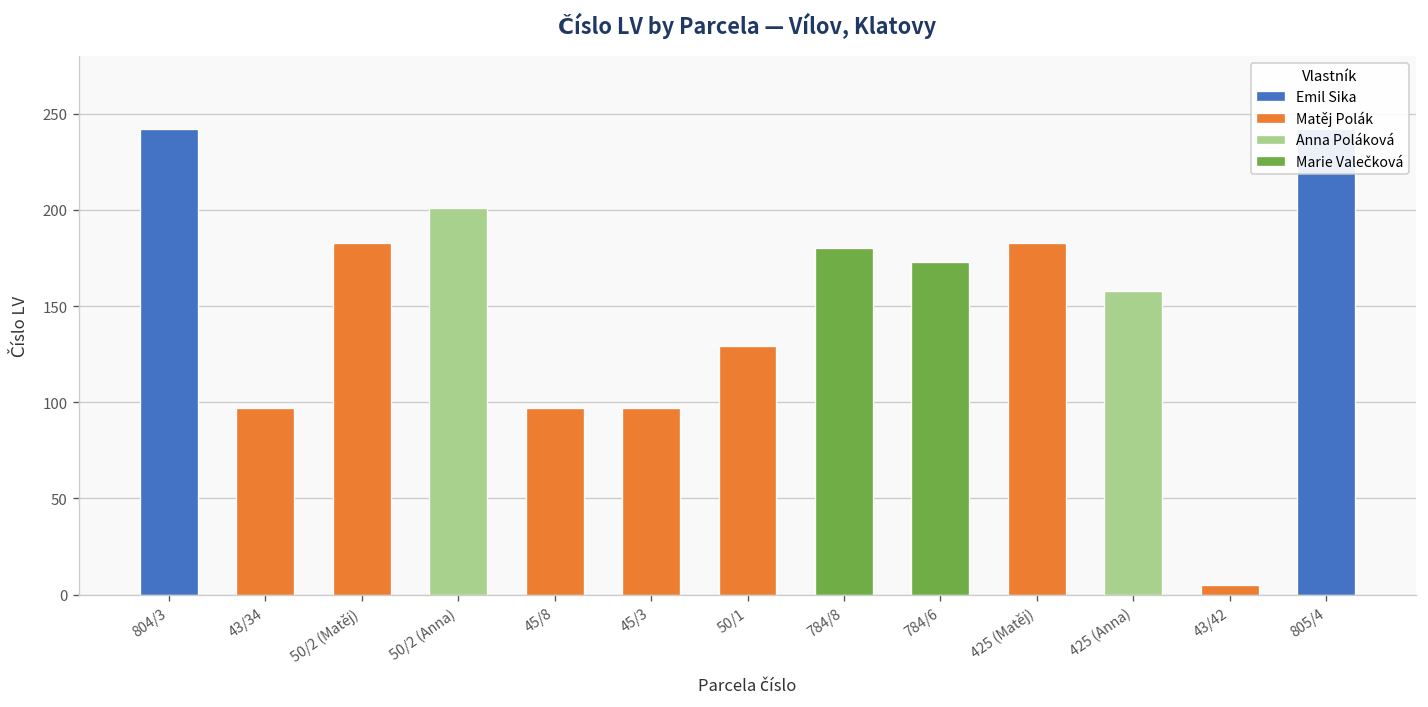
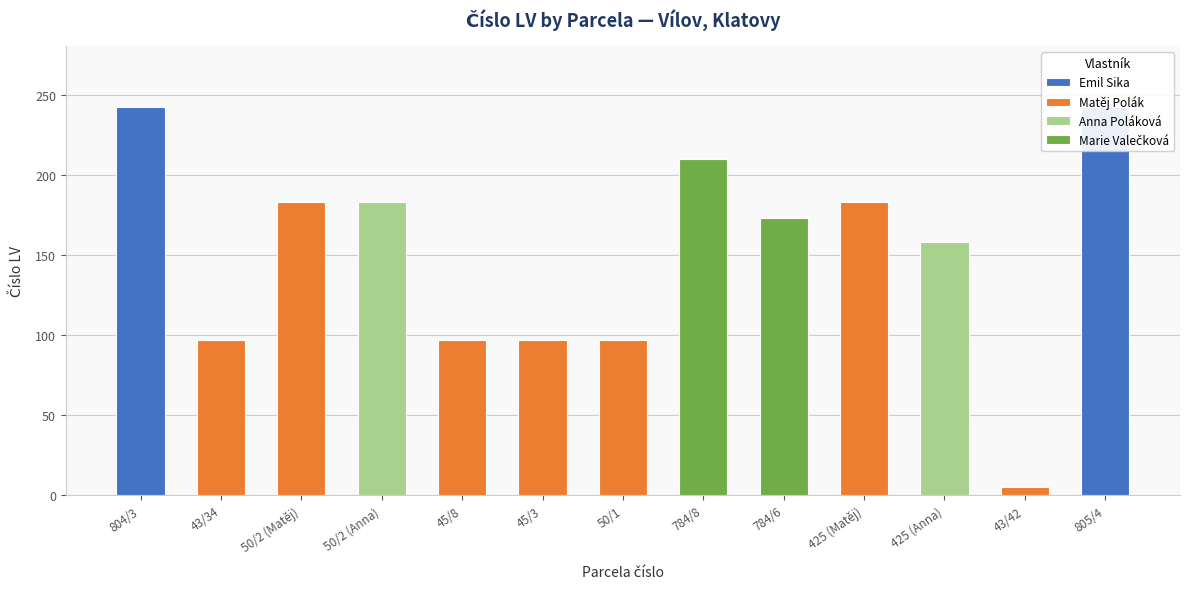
  {
    "804/3": 242,
    "43/34": 97,
    "50/2 (Matěj)": 183,
-   "50/2 (Anna)": 201,
+   "50/2 (Anna)": 183,
    "45/8": 97,
    "45/3": 97,
-   "50/1": 129,
-   "784/8": 180,
+   "50/1": 97,
+   "784/8": 210,
    "784/6": 173,
    "425 (Matěj)": 183,
    "425 (Anna)": 158,
    "43/42": 5
  }
